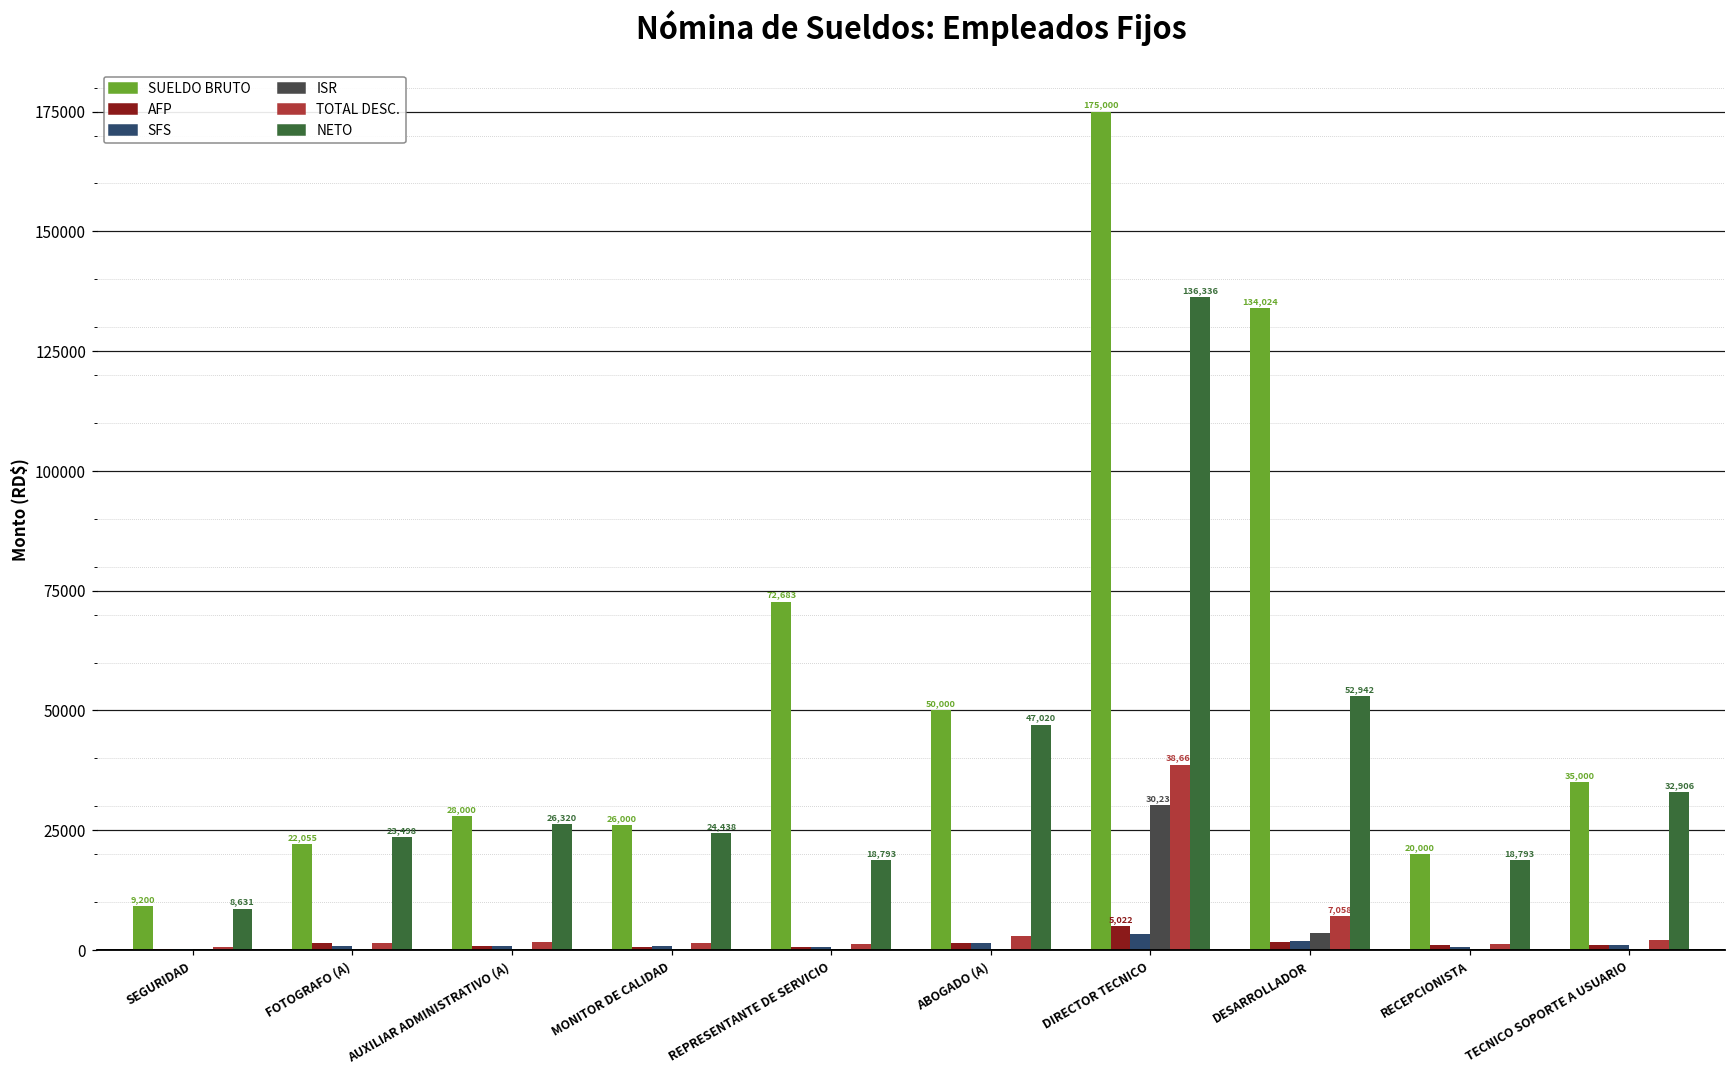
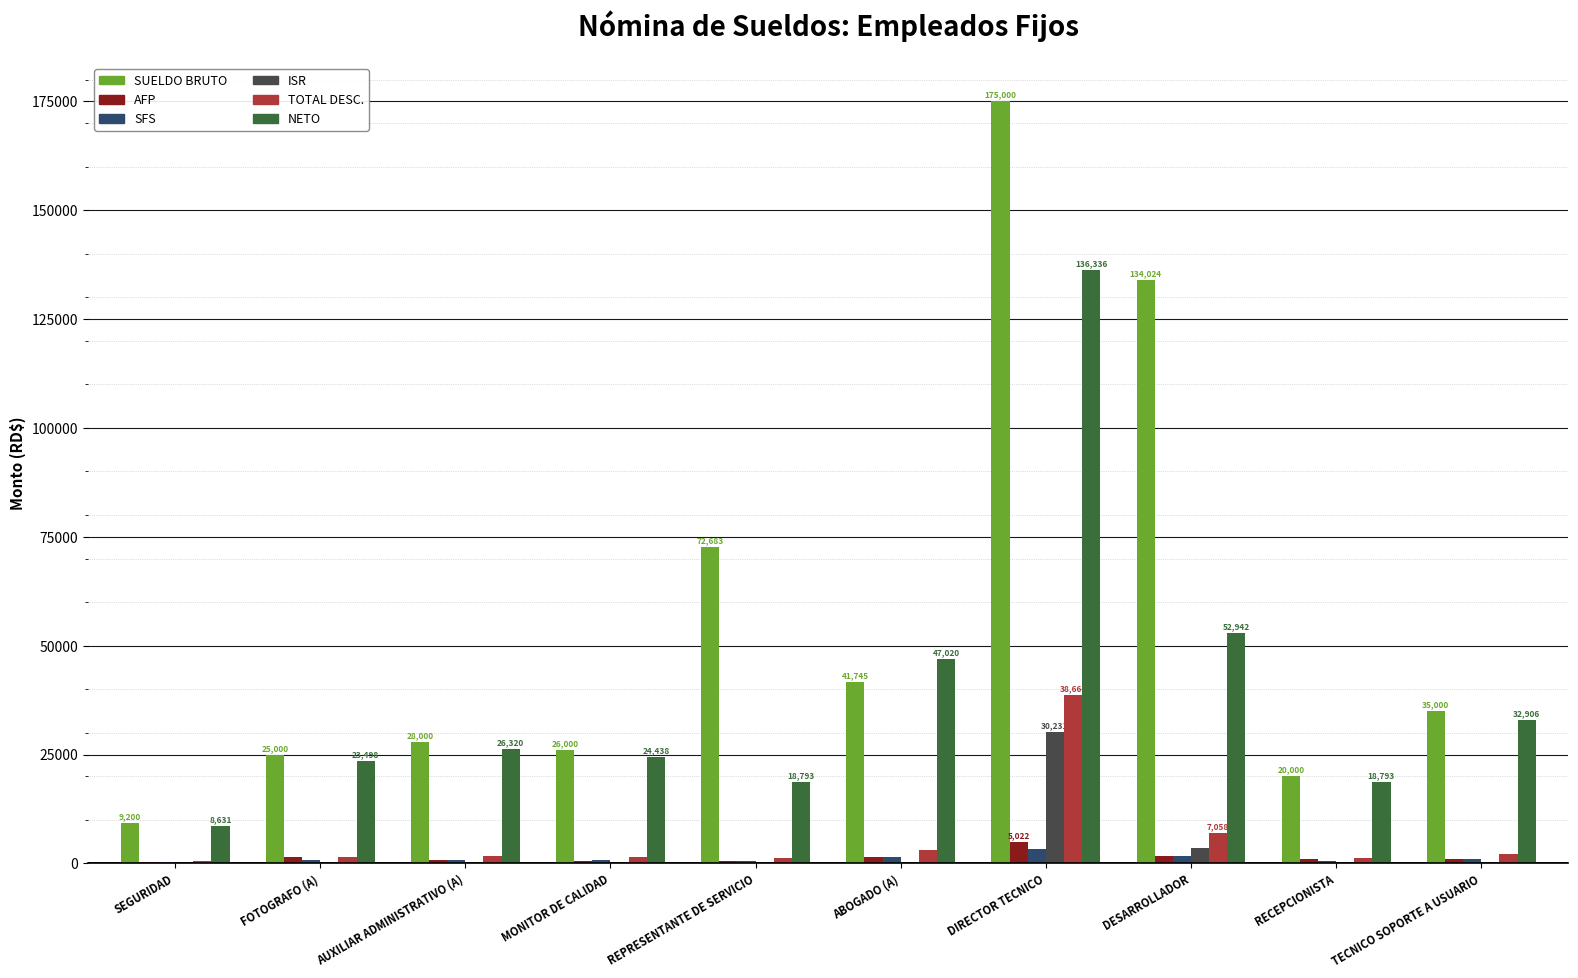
  {
    "SUELDO BRUTO": {
      "SEGURIDAD": "9,200",
-     "FOTOGRAFO (A)": "22,055",
+     "FOTOGRAFO (A)": "25,000",
      "AUXILIAR ADMINISTRATIVO (A)": "28,000",
      "MONITOR DE CALIDAD": "26,000",
      "REPRESENTANTE DE SERVICIO": "72,683",
-     "ABOGADO (A)": "50,000",
+     "ABOGADO (A)": "41,745",
      "DIRECTOR TECNICO": "175,000",
      "DESARROLLADOR": "134,024",
      "RECEPCIONISTA": "20,000",
      "TECNICO SOPORTE A USUARIO": "35,000"
    }
  }
